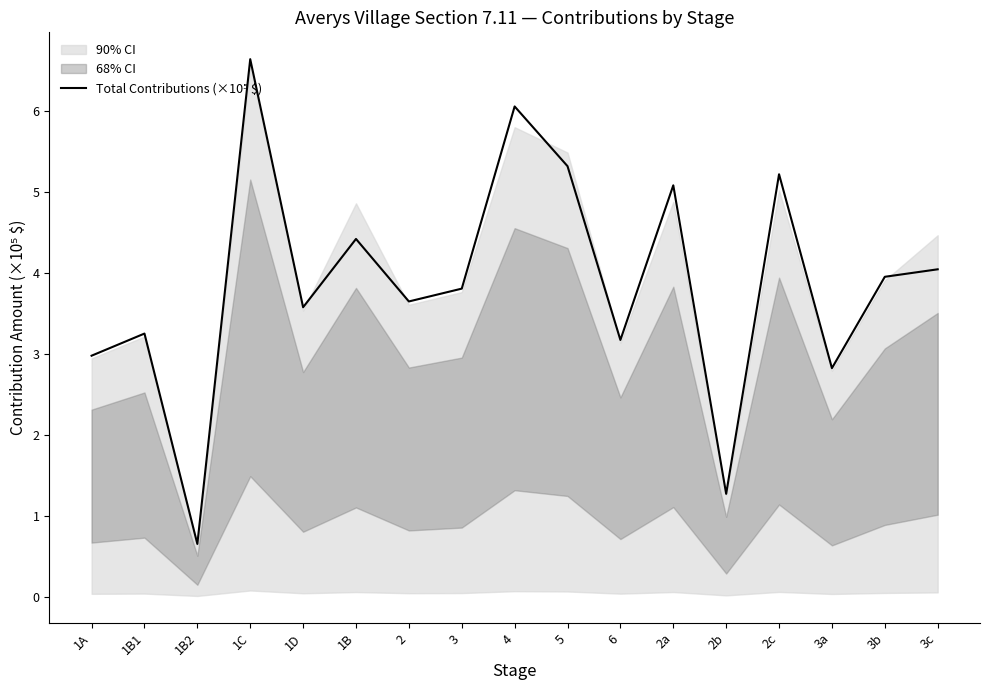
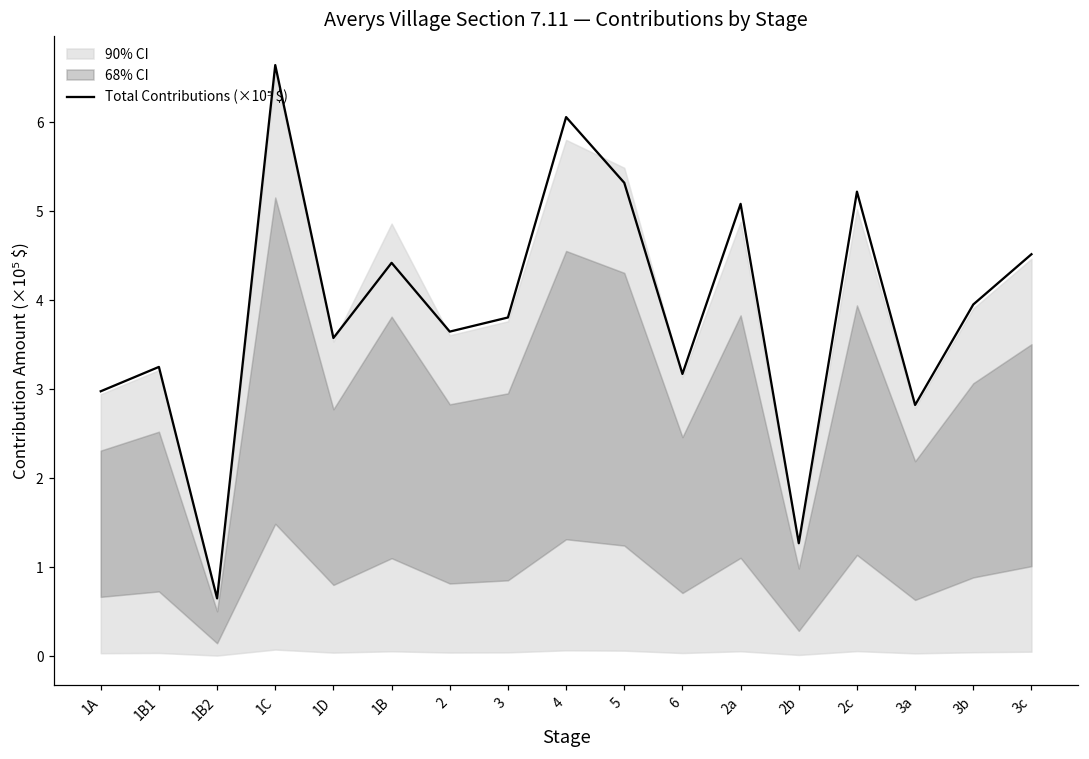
  {
    "Total Contributions (×10⁵ $)": {
      "1A": 3.0,
      "1B1": 3.3,
      "1C": 6.6,
      "1D": 3.6,
      "1B": 4.4,
      "2": 3.6,
      "3": 3.8,
      "4": 6.1,
      "5": 5.3,
      "6": 3.2,
      "2a": 5.1,
      "2c": 5.2,
      "3b": 4.0,
-     "3c": 4.0
+     "3c": 4.5
    }
  }
